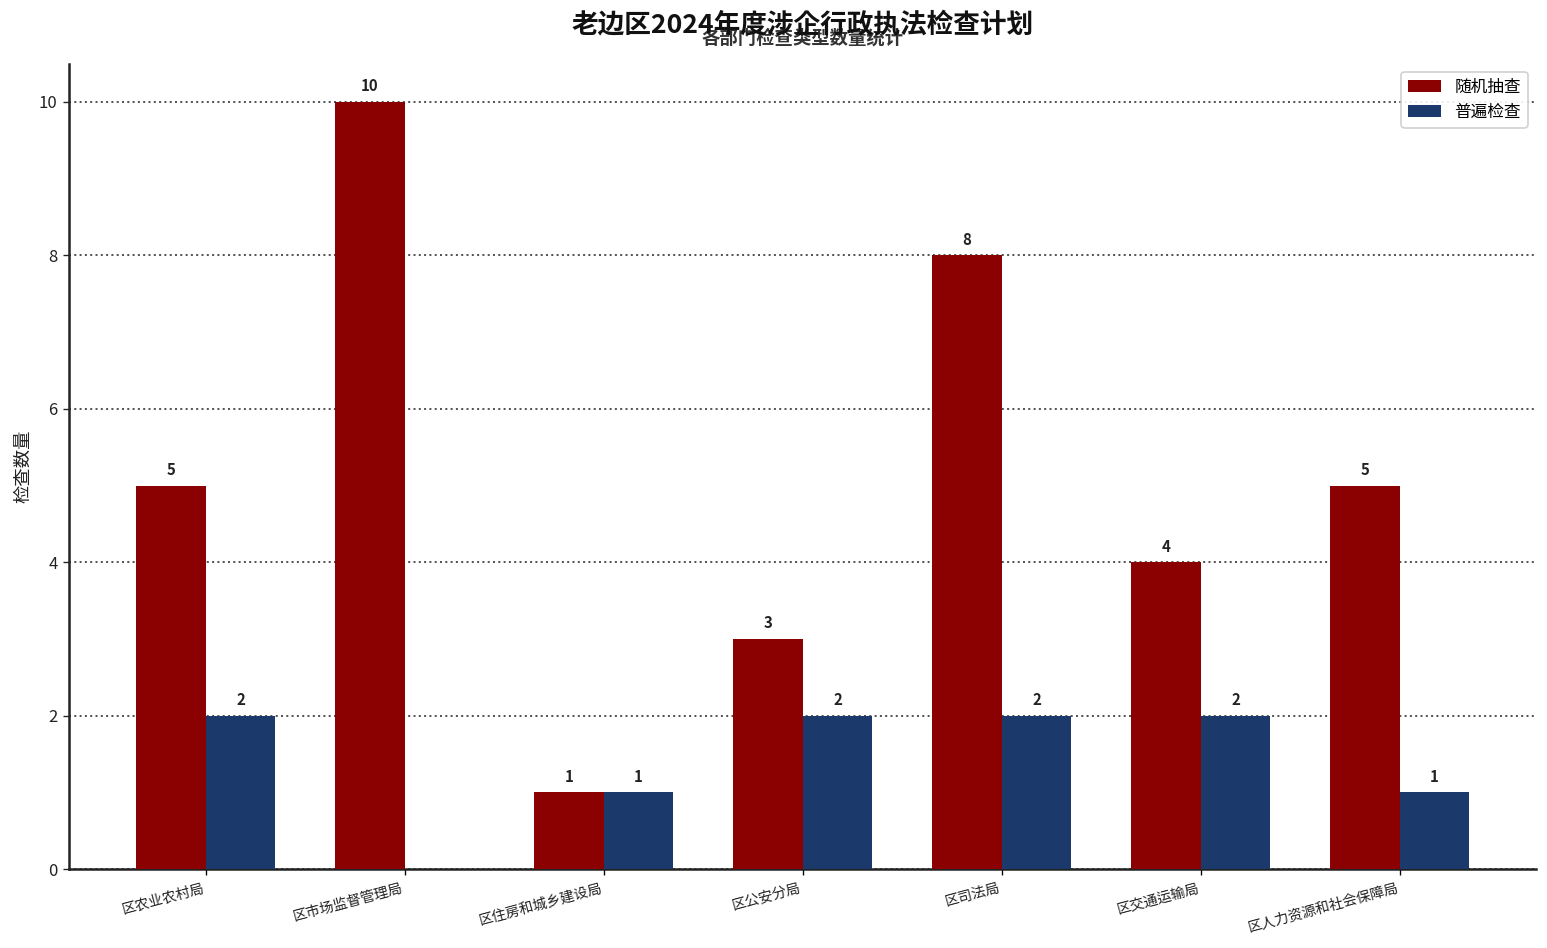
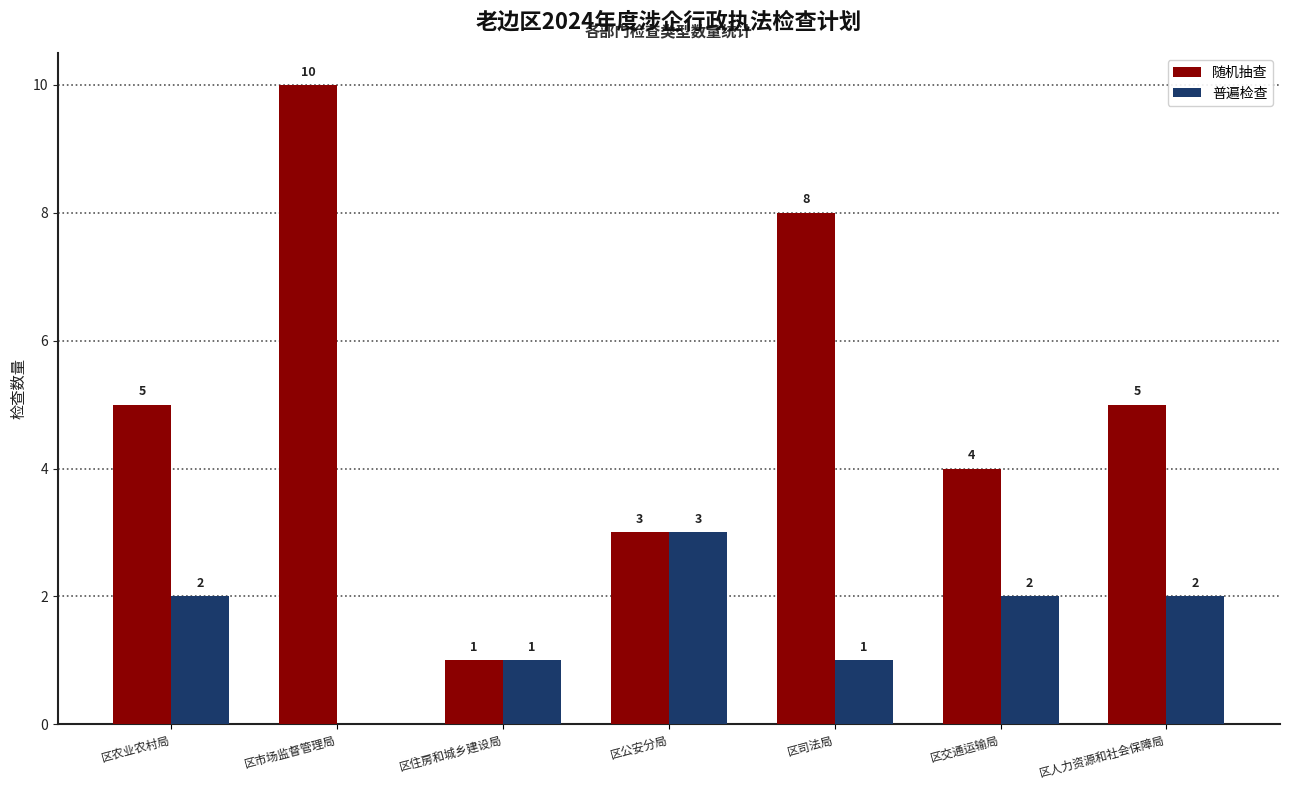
  {
    "随机抽查": {
      "区农业农村局": 5,
      "区市场监督管理局": 10,
      "区住房和城乡建设局": 1,
      "区公安分局": 3,
      "区司法局": 8,
      "区交通运输局": 4,
      "区人力资源和社会保障局": 5
    },
    "普遍检查": {
      "区农业农村局": 2,
      "区住房和城乡建设局": 1,
-     "区公安分局": 2,
-     "区司法局": 2,
+     "区公安分局": 3,
+     "区司法局": 1,
      "区交通运输局": 2,
-     "区人力资源和社会保障局": 1
+     "区人力资源和社会保障局": 2
    }
  }
